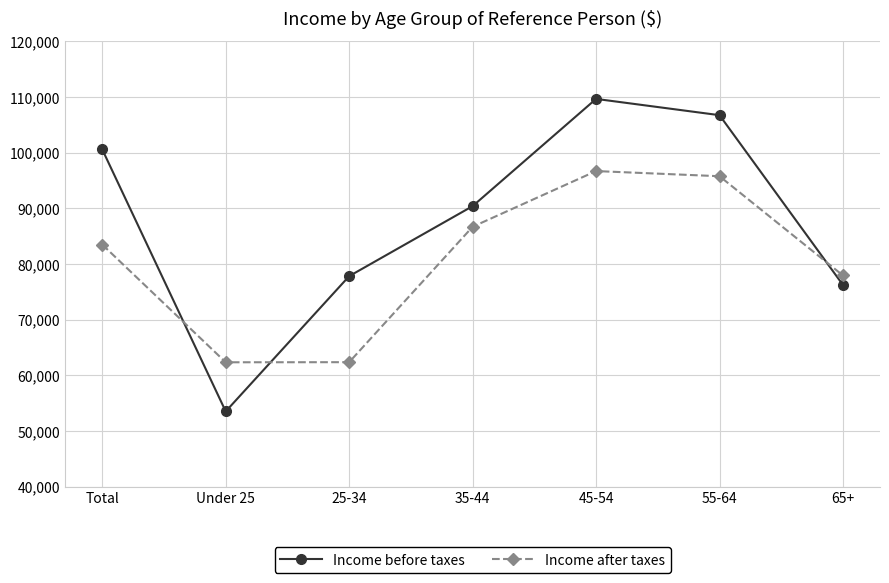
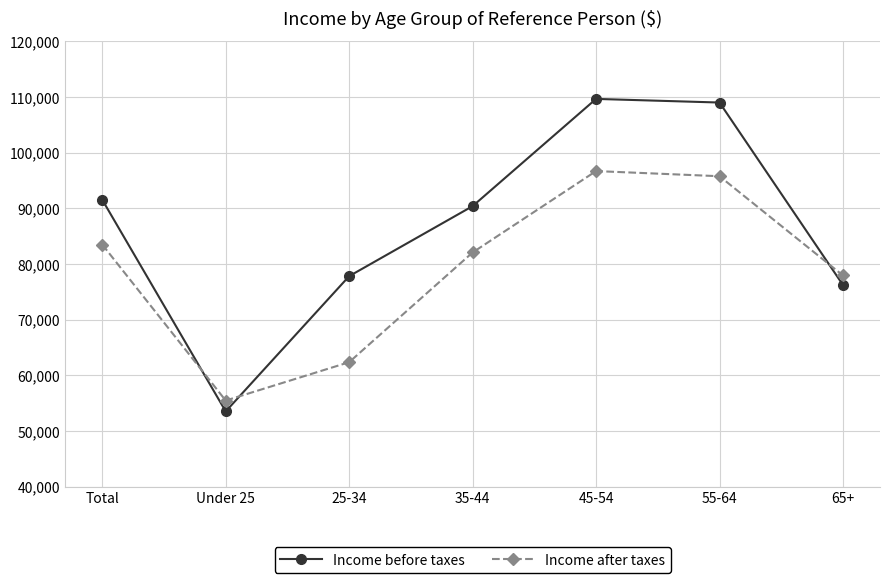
  {
    "Income before taxes": {
-     "Total": "101,000",
+     "Total": "92,000",
      "Under 25": "54,000",
      "25-34": "78,000",
      "35-44": "90,000",
      "45-54": "110,000",
-     "55-64": "107,000",
+     "55-64": "109,000",
      "65+": "76,000"
    },
    "Income after taxes": {
      "Total": "83,000",
-     "Under 25": "62,000",
+     "Under 25": "55,000",
      "25-34": "62,000",
-     "35-44": "87,000",
+     "35-44": "82,000",
      "45-54": "97,000",
      "55-64": "96,000",
      "65+": "78,000"
    }
  }
